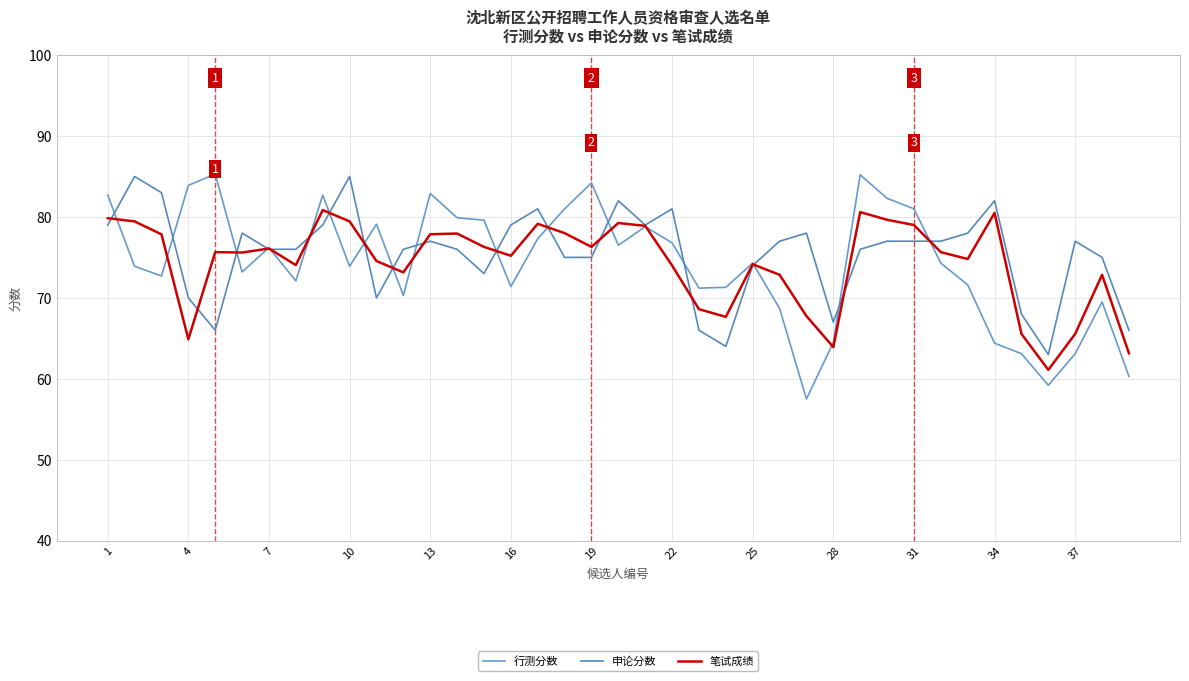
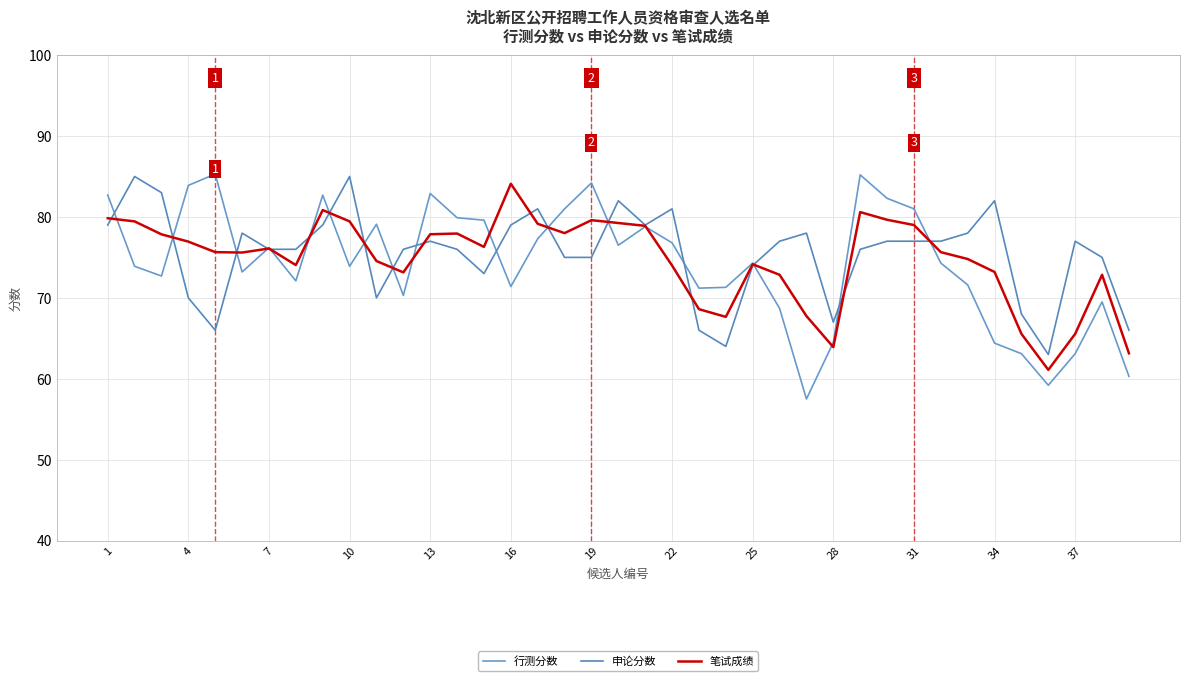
  {
    "笔试成绩": {
      "1": 80,
-     "4": 65,
+     "4": 77,
      "10": 79,
      "13": 78,
-     "16": 75,
-     "19": 76,
+     "16": 84,
+     "19": 80,
      "22": 74,
      "28": 64,
      "31": 79,
-     "34": 81,
+     "34": 73,
      "37": 66
    }
  }
